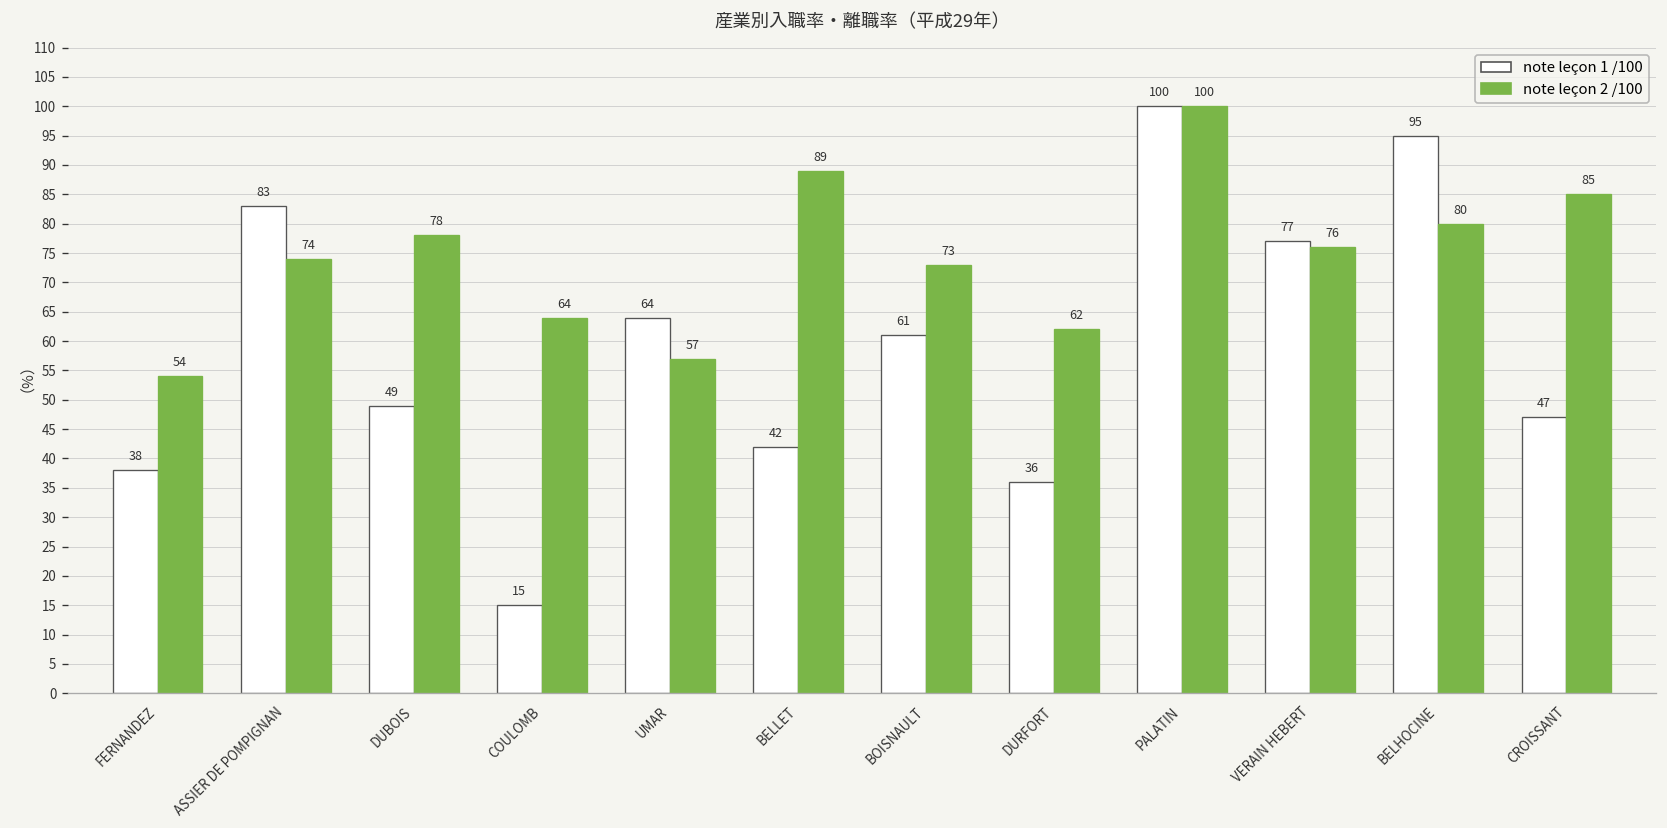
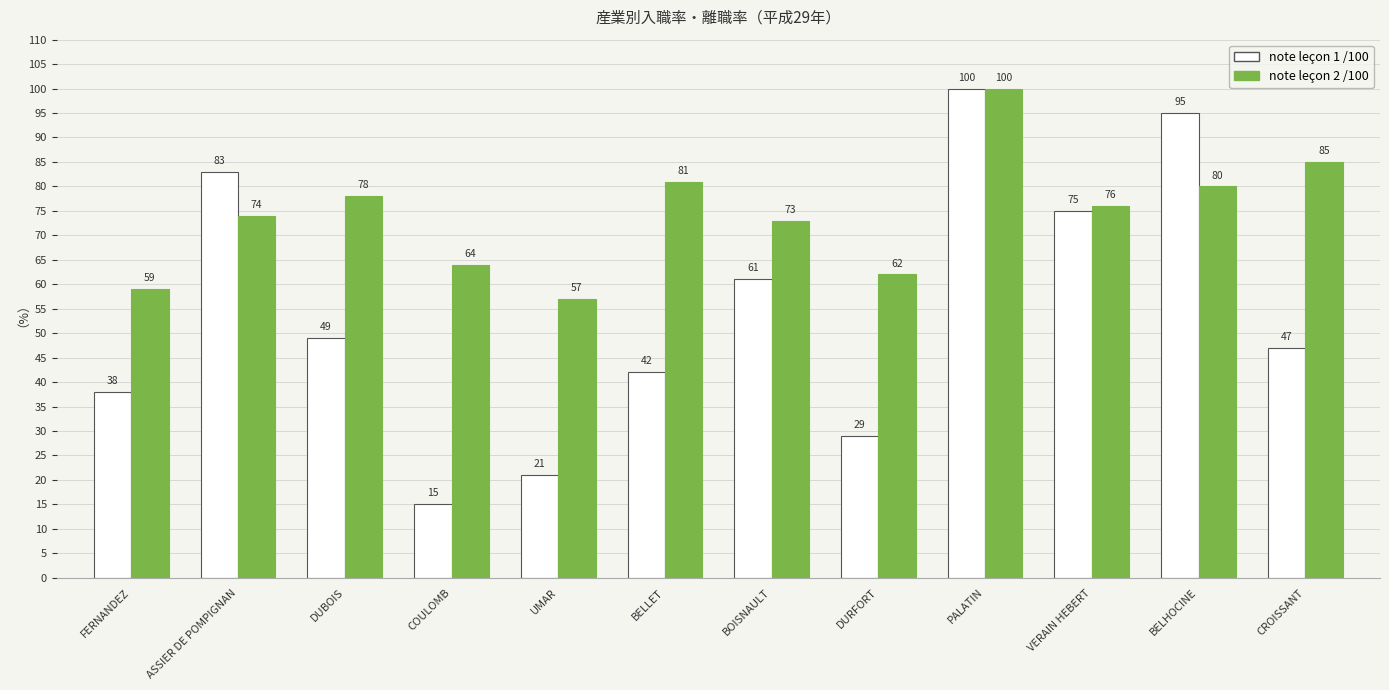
  {
    "note leçon 1 /100": {
      "FERNANDEZ": 38,
      "ASSIER DE POMPIGNAN": 83,
      "DUBOIS": 49,
      "COULOMB": 15,
-     "UMAR": 64,
+     "UMAR": 21,
      "BELLET": 42,
      "BOISNAULT": 61,
-     "DURFORT": 36,
+     "DURFORT": 29,
      "PALATIN": 100,
-     "VERAIN HEBERT": 77,
+     "VERAIN HEBERT": 75,
      "BELHOCINE": 95,
      "CROISSANT": 47
    },
    "note leçon 2 /100": {
-     "FERNANDEZ": 54,
+     "FERNANDEZ": 59,
      "ASSIER DE POMPIGNAN": 74,
      "DUBOIS": 78,
      "COULOMB": 64,
      "UMAR": 57,
-     "BELLET": 89,
+     "BELLET": 81,
      "BOISNAULT": 73,
      "DURFORT": 62,
      "PALATIN": 100,
      "VERAIN HEBERT": 76,
      "BELHOCINE": 80,
      "CROISSANT": 85
    }
  }
